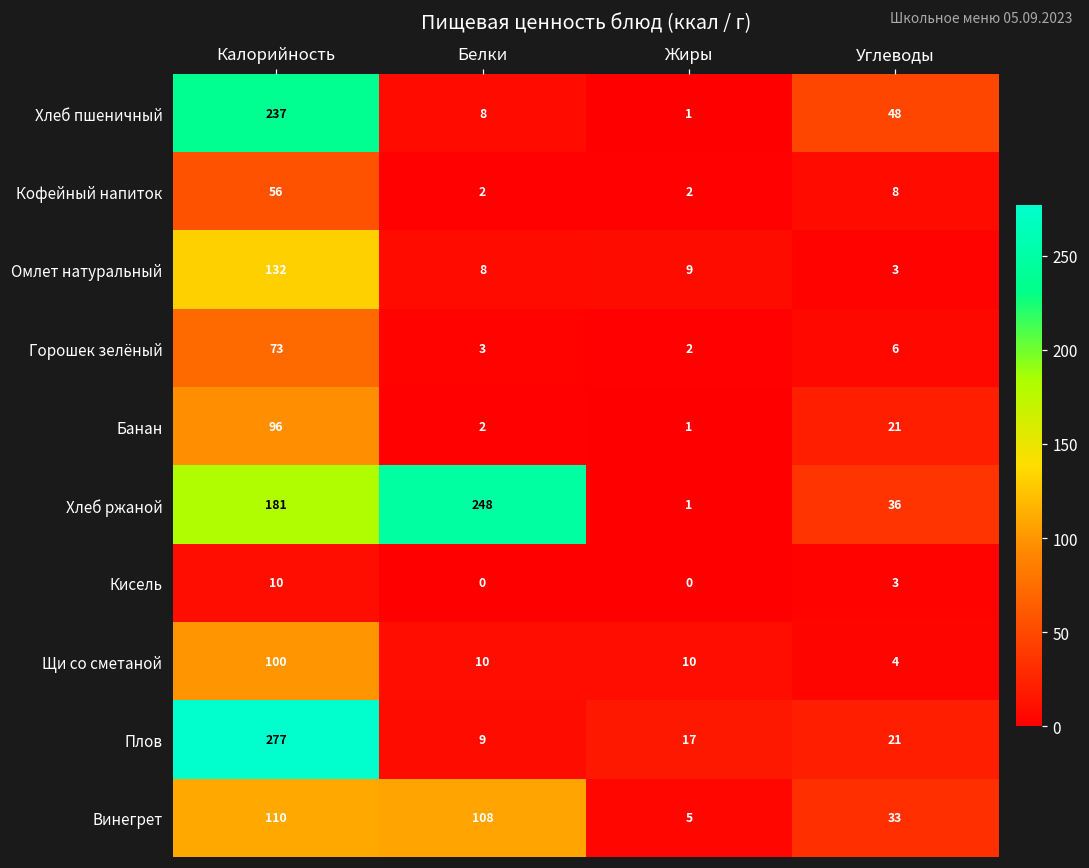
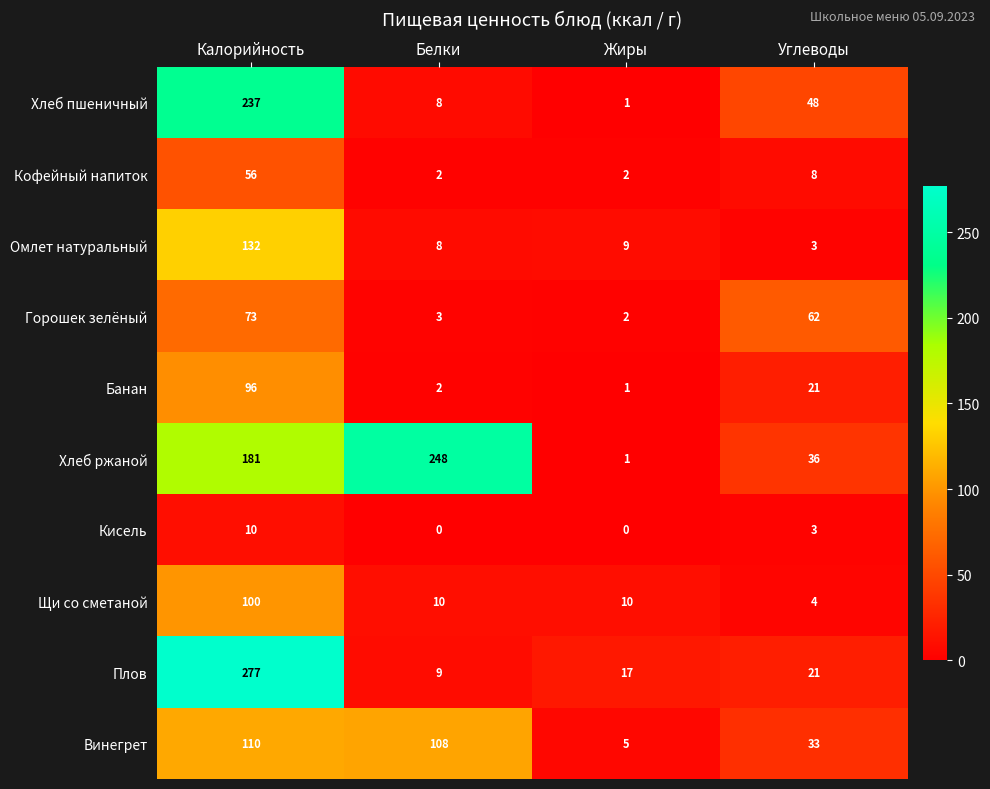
  {
    "Хлеб пшеничный": {
      "Калорийность": 237,
      "Белки": 8,
      "Жиры": 1,
      "Углеводы": 48
    },
    "Кофейный напиток": {
      "Калорийность": 56,
      "Белки": 2,
      "Жиры": 2,
      "Углеводы": 8
    },
    "Омлет натуральный": {
      "Калорийность": 132,
      "Белки": 8,
      "Жиры": 9,
      "Углеводы": 3
    },
    "Горошек зелёный": {
      "Калорийность": 73,
      "Белки": 3,
      "Жиры": 2,
-     "Углеводы": 6
+     "Углеводы": 62
    },
    "Банан": {
      "Калорийность": 96,
      "Белки": 2,
      "Жиры": 1,
      "Углеводы": 21
    },
    "Хлеб ржаной": {
      "Калорийность": 181,
      "Белки": 248,
      "Жиры": 1,
      "Углеводы": 36
    },
    "Кисель": {
      "Калорийность": 10,
      "Белки": 0,
      "Жиры": 0,
      "Углеводы": 3
    },
    "Щи со сметаной": {
      "Калорийность": 100,
      "Белки": 10,
      "Жиры": 10,
      "Углеводы": 4
    },
    "Плов": {
      "Калорийность": 277,
      "Белки": 9,
      "Жиры": 17,
      "Углеводы": 21
    },
    "Винегрет": {
      "Калорийность": 110,
      "Белки": 108,
      "Жиры": 5,
      "Углеводы": 33
    }
  }
